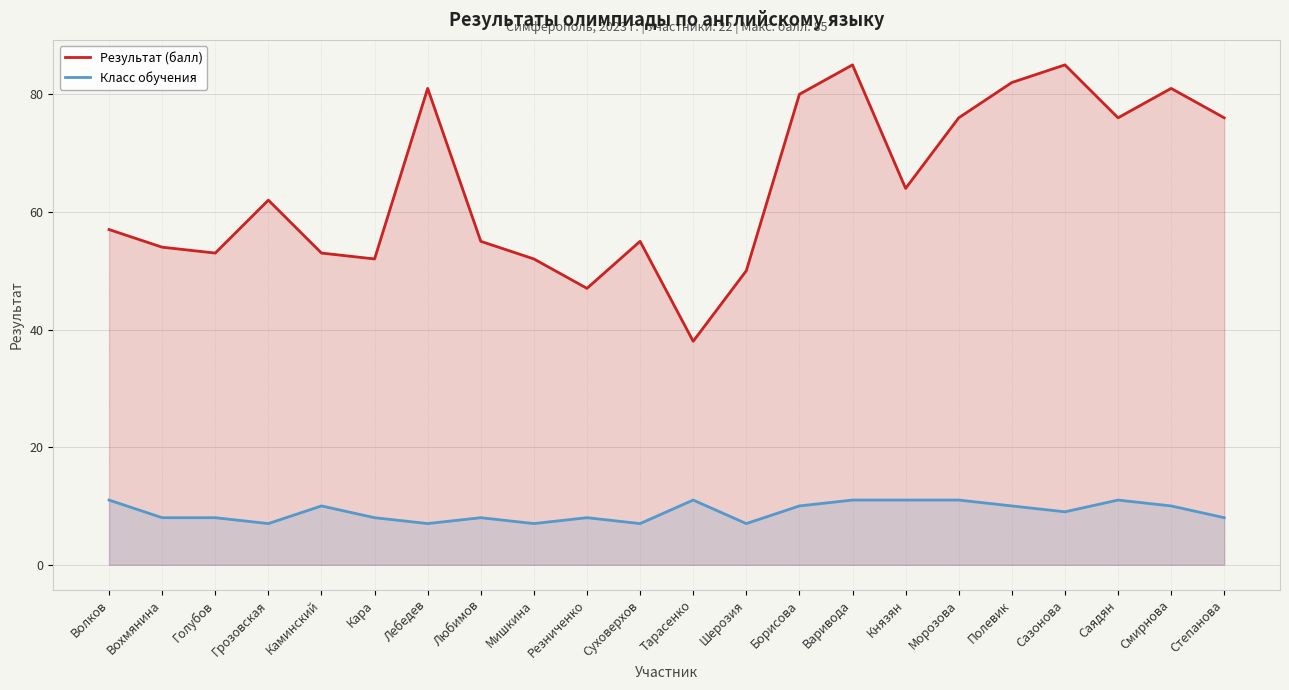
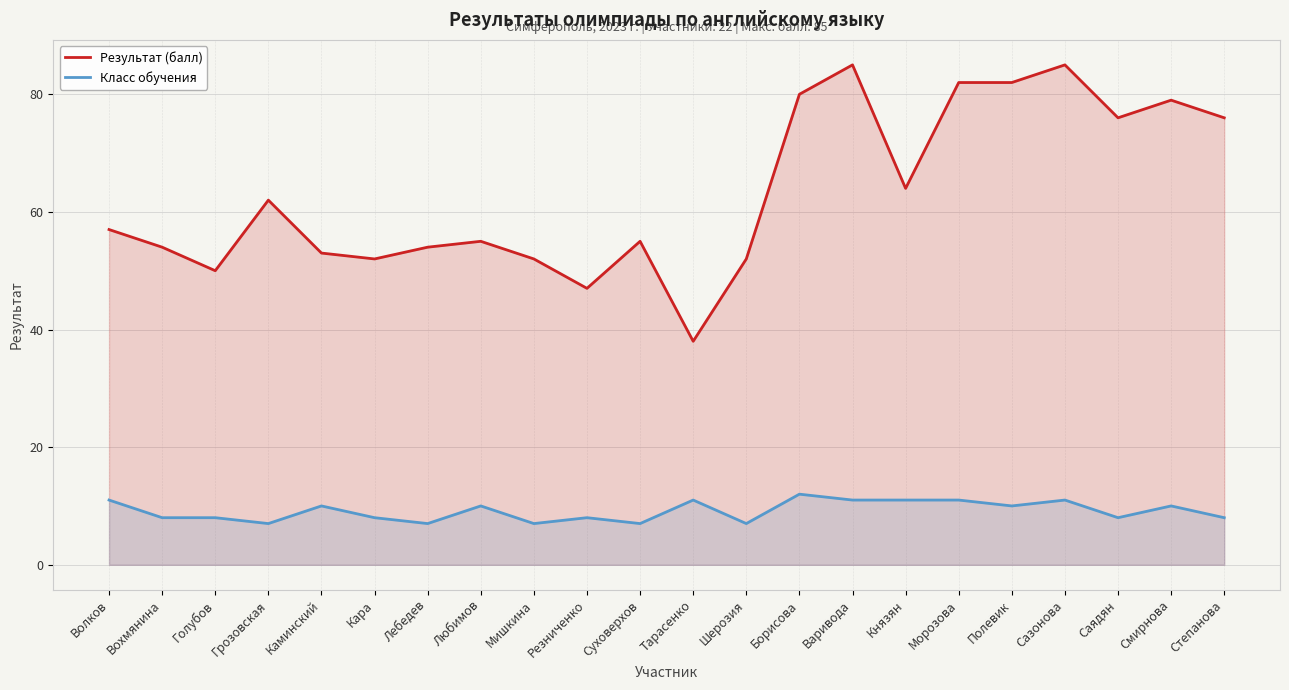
  {
    "Результат (балл)": {
      "Волков": 57,
      "Вохмянина": 54,
-     "Голубов": 53,
+     "Голубов": 50,
      "Грозовская": 62,
      "Каминский": 53,
      "Кара": 52,
-     "Лебедев": 81,
+     "Лебедев": 54,
      "Любимов": 55,
      "Мишкина": 52,
      "Резниченко": 47,
      "Суховерхов": 55,
      "Тарасенко": 38,
-     "Шерозия": 50,
+     "Шерозия": 52,
      "Борисова": 80,
      "Варивода": 85,
      "Князян": 64,
-     "Морозова": 76,
+     "Морозова": 82,
      "Полевик": 82,
      "Сазонова": 85,
      "Саядян": 76,
-     "Смирнова": 81,
+     "Смирнова": 79,
      "Степанова": 76
    },
    "Класс обучения": {
      "Волков": 11,
      "Вохмянина": 8,
      "Голубов": 8,
      "Грозовская": 7,
      "Каминский": 10,
      "Кара": 8,
      "Лебедев": 7,
-     "Любимов": 8,
+     "Любимов": 10,
      "Мишкина": 7,
      "Резниченко": 8,
      "Суховерхов": 7,
      "Тарасенко": 11,
      "Шерозия": 7,
-     "Борисова": 10,
+     "Борисова": 12,
      "Варивода": 11,
      "Князян": 11,
      "Морозова": 11,
      "Полевик": 10,
-     "Сазонова": 9,
-     "Саядян": 11,
+     "Сазонова": 11,
+     "Саядян": 8,
      "Смирнова": 10,
      "Степанова": 8
    }
  }
